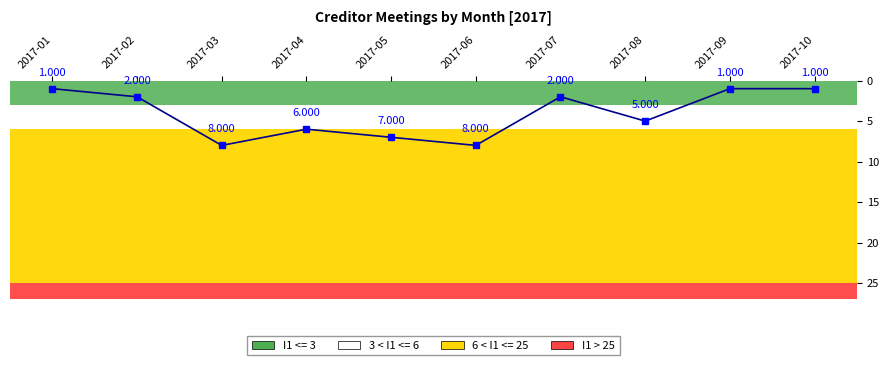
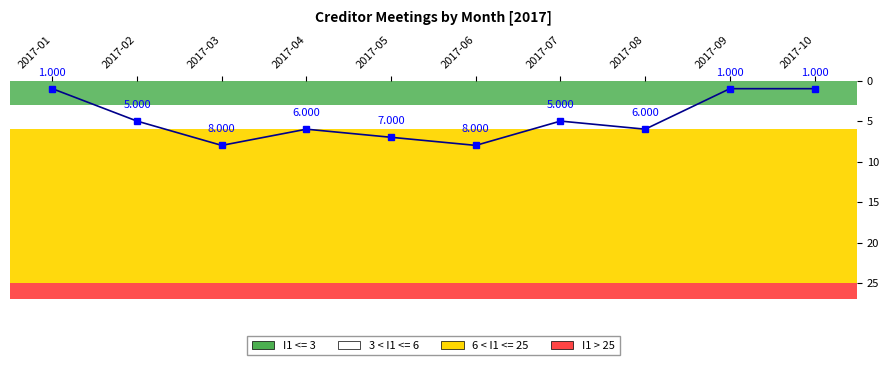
  {
    "2017-01": 1.000,
-   "2017-02": 2.000,
+   "2017-02": 5.000,
    "2017-03": 8.000,
    "2017-04": 6.000,
    "2017-05": 7.000,
    "2017-06": 8.000,
-   "2017-07": 2.000,
-   "2017-08": 5.000,
+   "2017-07": 5.000,
+   "2017-08": 6.000,
    "2017-09": 1.000,
    "2017-10": 1.000
  }
